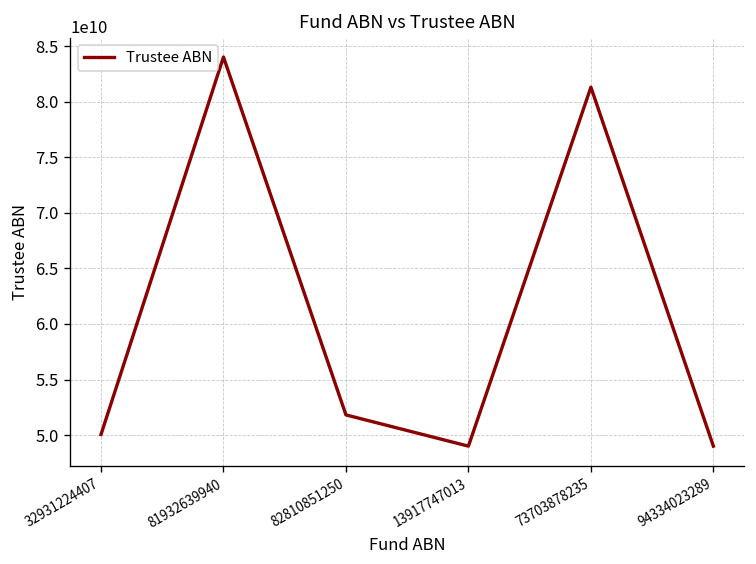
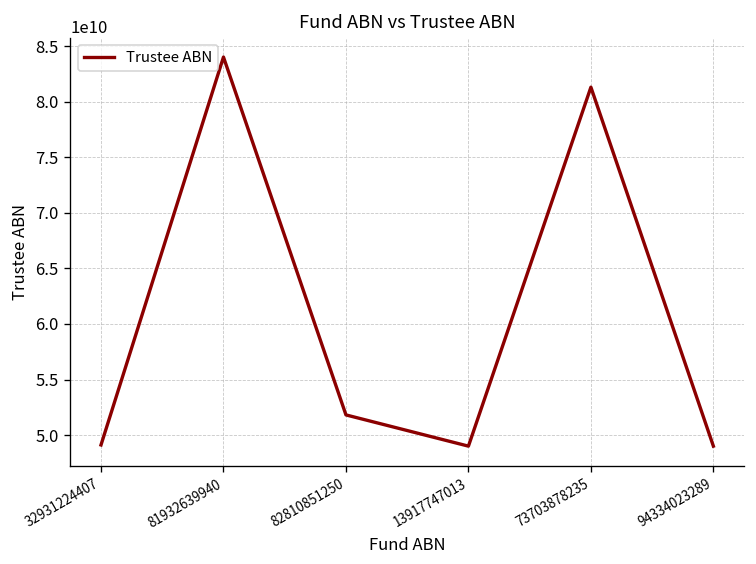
  {
-   "32931224407": 50000000000,
+   "32931224407": 49000000000,
    "81932639940": 84000000000,
    "82810851250": 52000000000,
    "13917747013": 49000000000,
    "73703878235": 81000000000,
    "94334023289": 49000000000
  }
